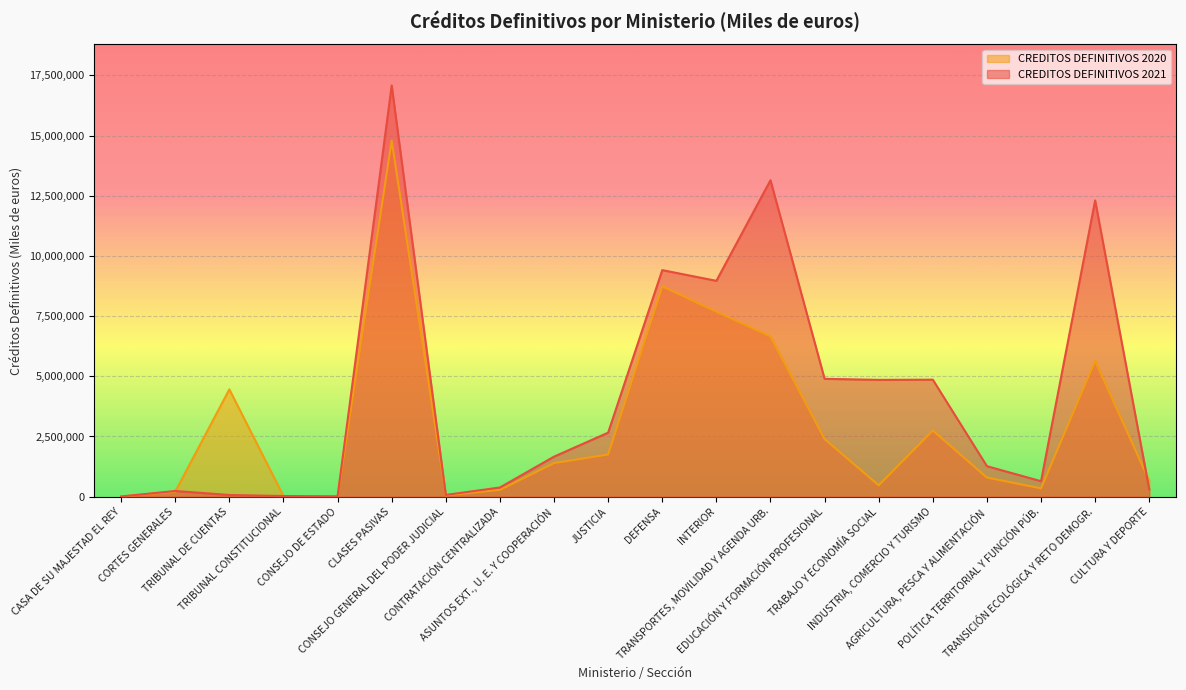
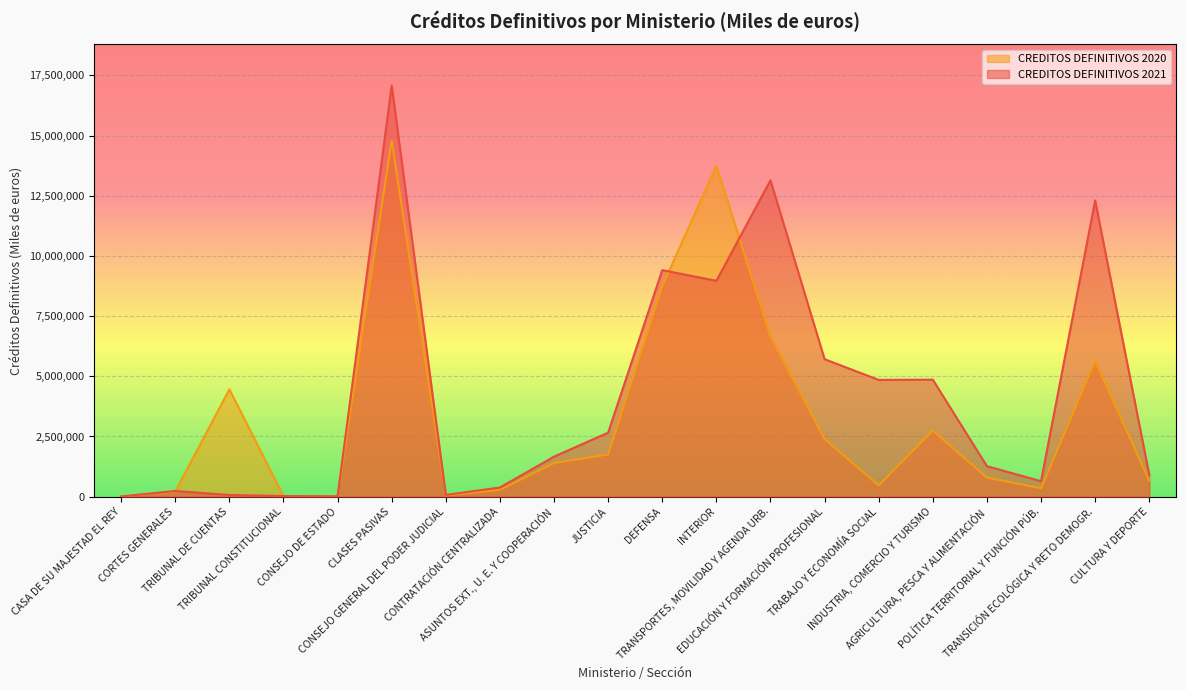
  {
    "CREDITOS DEFINITIVOS 2020": {
      "TRIBUNAL DE CUENTAS": "4,500,000",
      "CLASES PASIVAS": "14,800,000",
      "ASUNTOS EXT., U. E. Y COOPERACIÓN": "1,400,000",
      "JUSTICIA": "1,800,000",
      "DEFENSA": "8,700,000",
-     "INTERIOR": "7,700,000",
+     "INTERIOR": "13,800,000",
      "TRANSPORTES, MOVILIDAD Y AGENDA URB.": "6,700,000",
      "EDUCACIÓN Y FORMACIÓN PROFESIONAL": "2,400,000",
      "TRABAJO Y ECONOMÍA SOCIAL": "500,000",
      "INDUSTRIA, COMERCIO Y TURISMO": "2,700,000",
      "AGRICULTURA, PESCA Y ALIMENTACIÓN": "800,000",
      "POLÍTICA TERRITORIAL Y FUNCIÓN PÚB.": "300,000",
      "TRANSICIÓN ECOLÓGICA Y RETO DEMOGR.": "5,600,000",
      "CULTURA Y DEPORTE": "700,000"
    },
    "CREDITOS DEFINITIVOS 2021": {
      "TRIBUNAL DE CUENTAS": "100,000",
      "CLASES PASIVAS": "17,100,000",
      "ASUNTOS EXT., U. E. Y COOPERACIÓN": "1,700,000",
      "JUSTICIA": "2,700,000",
      "DEFENSA": "9,400,000",
      "INTERIOR": "9,000,000",
      "TRANSPORTES, MOVILIDAD Y AGENDA URB.": "13,100,000",
-     "EDUCACIÓN Y FORMACIÓN PROFESIONAL": "4,900,000",
+     "EDUCACIÓN Y FORMACIÓN PROFESIONAL": "5,700,000",
      "TRABAJO Y ECONOMÍA SOCIAL": "4,900,000",
      "INDUSTRIA, COMERCIO Y TURISMO": "4,900,000",
      "AGRICULTURA, PESCA Y ALIMENTACIÓN": "1,300,000",
      "POLÍTICA TERRITORIAL Y FUNCIÓN PÚB.": "600,000",
      "TRANSICIÓN ECOLÓGICA Y RETO DEMOGR.": "12,300,000",
-     "CULTURA Y DEPORTE": "300,000"
+     "CULTURA Y DEPORTE": "900,000"
    }
  }
